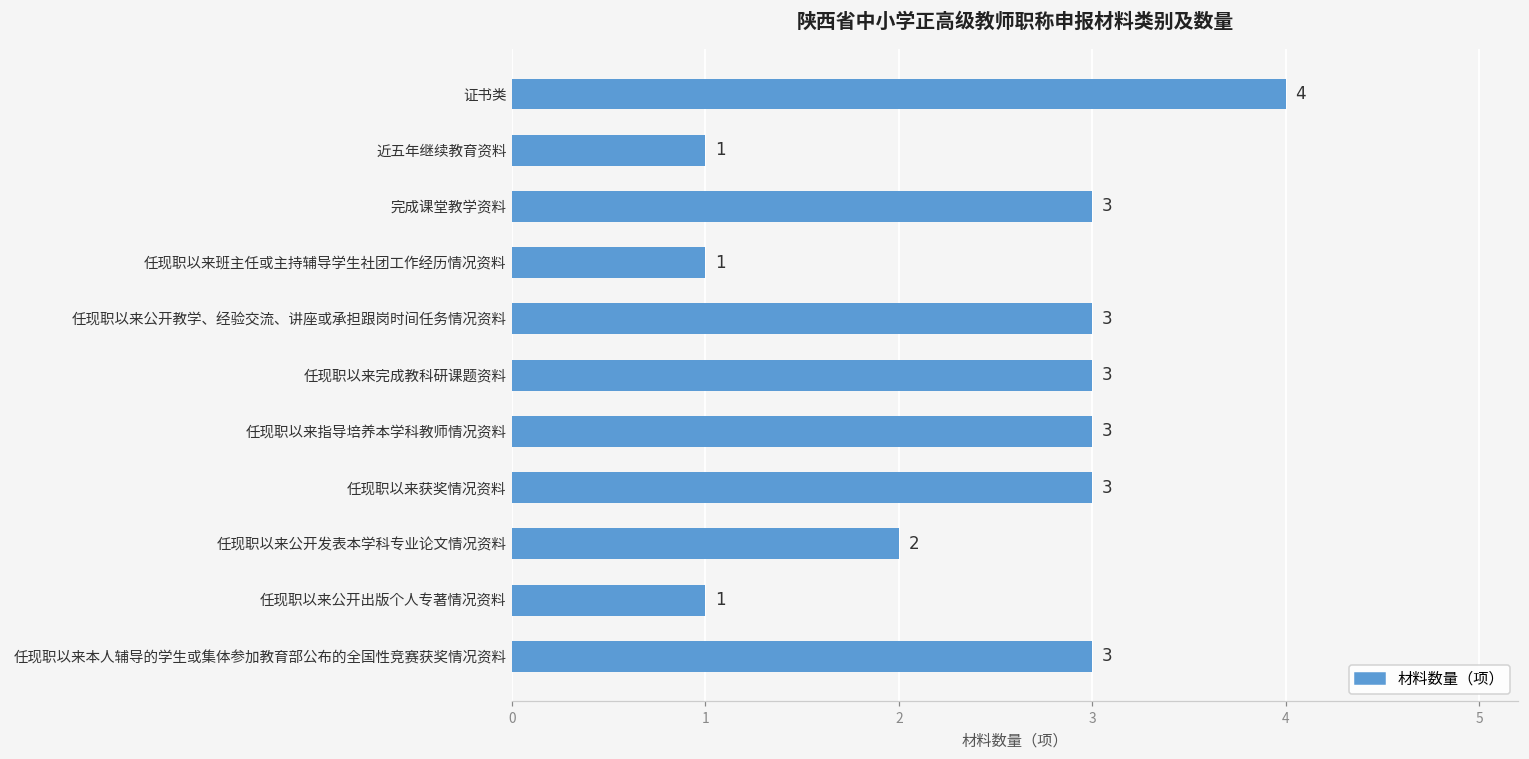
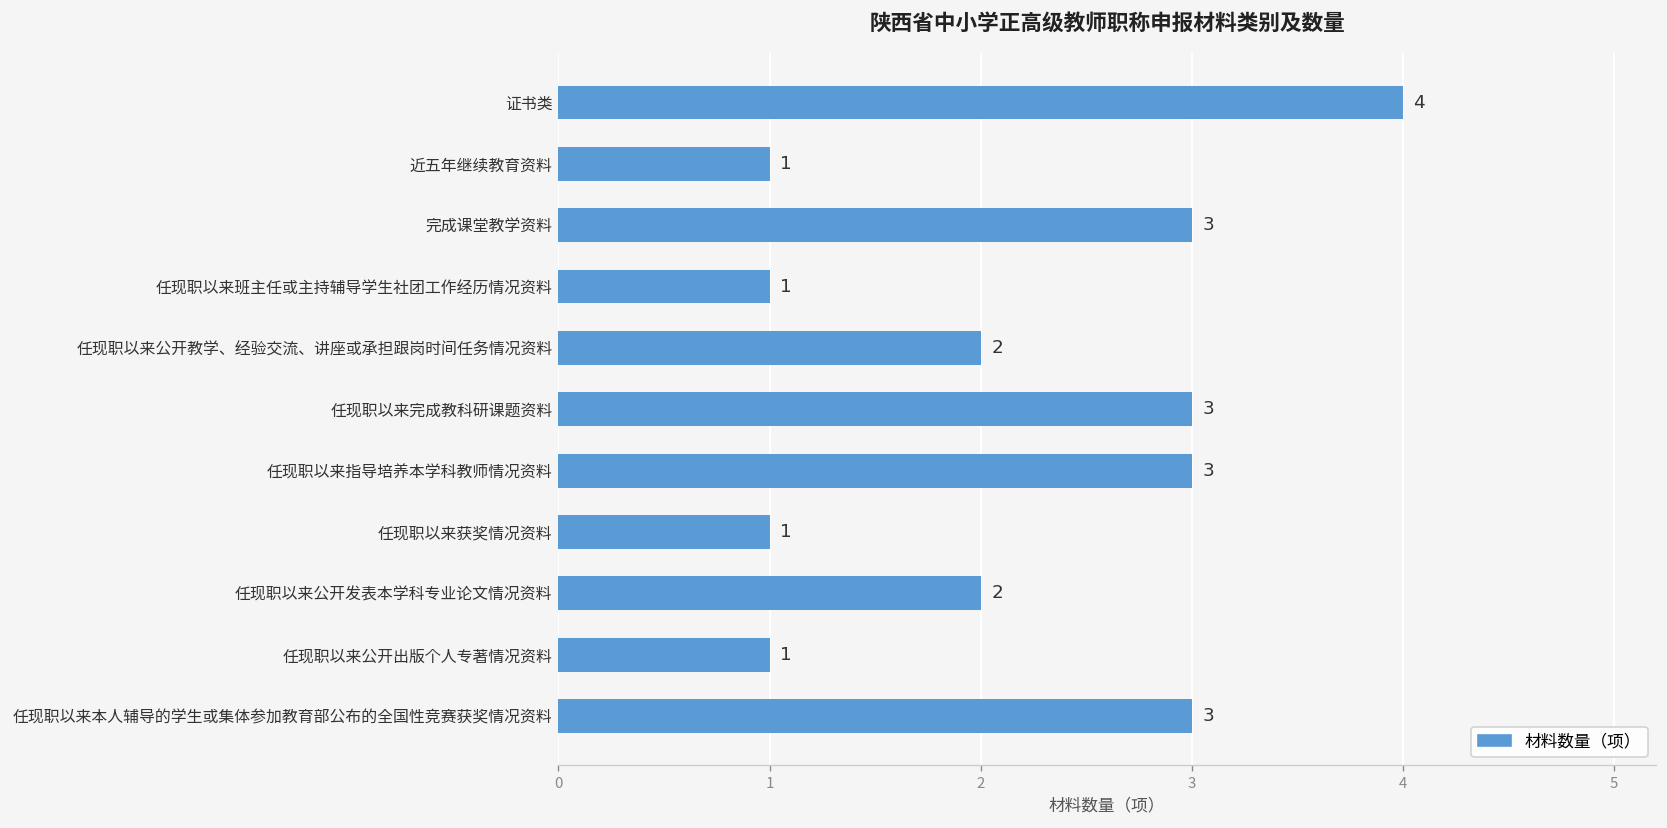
  {
    "证书类": 4,
    "近五年继续教育资料": 1,
    "完成课堂教学资料": 3,
    "任现职以来班主任或主持辅导学生社团工作经历情况资料": 1,
-   "任现职以来公开教学、经验交流、讲座或承担跟岗时间任务情况资料": 3,
+   "任现职以来公开教学、经验交流、讲座或承担跟岗时间任务情况资料": 2,
    "任现职以来完成教科研课题资料": 3,
    "任现职以来指导培养本学科教师情况资料": 3,
-   "任现职以来获奖情况资料": 3,
+   "任现职以来获奖情况资料": 1,
    "任现职以来公开发表本学科专业论文情况资料": 2,
    "任现职以来公开出版个人专著情况资料": 1,
    "任现职以来本人辅导的学生或集体参加教育部公布的全国性竞赛获奖情况资料": 3
  }
